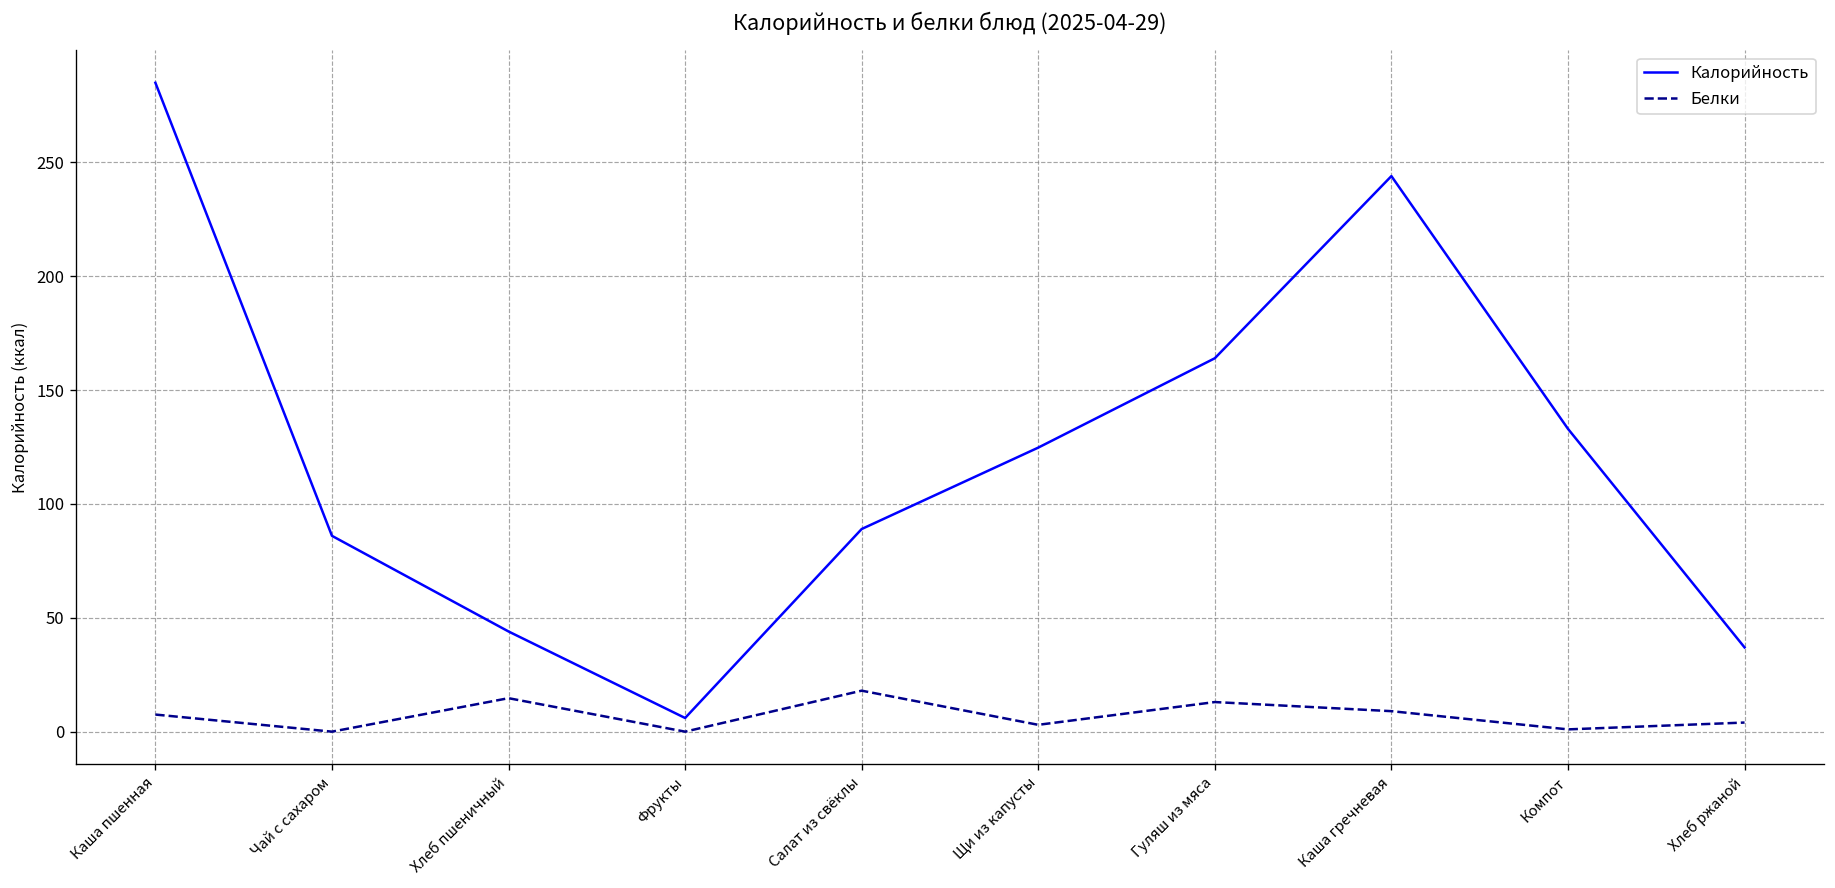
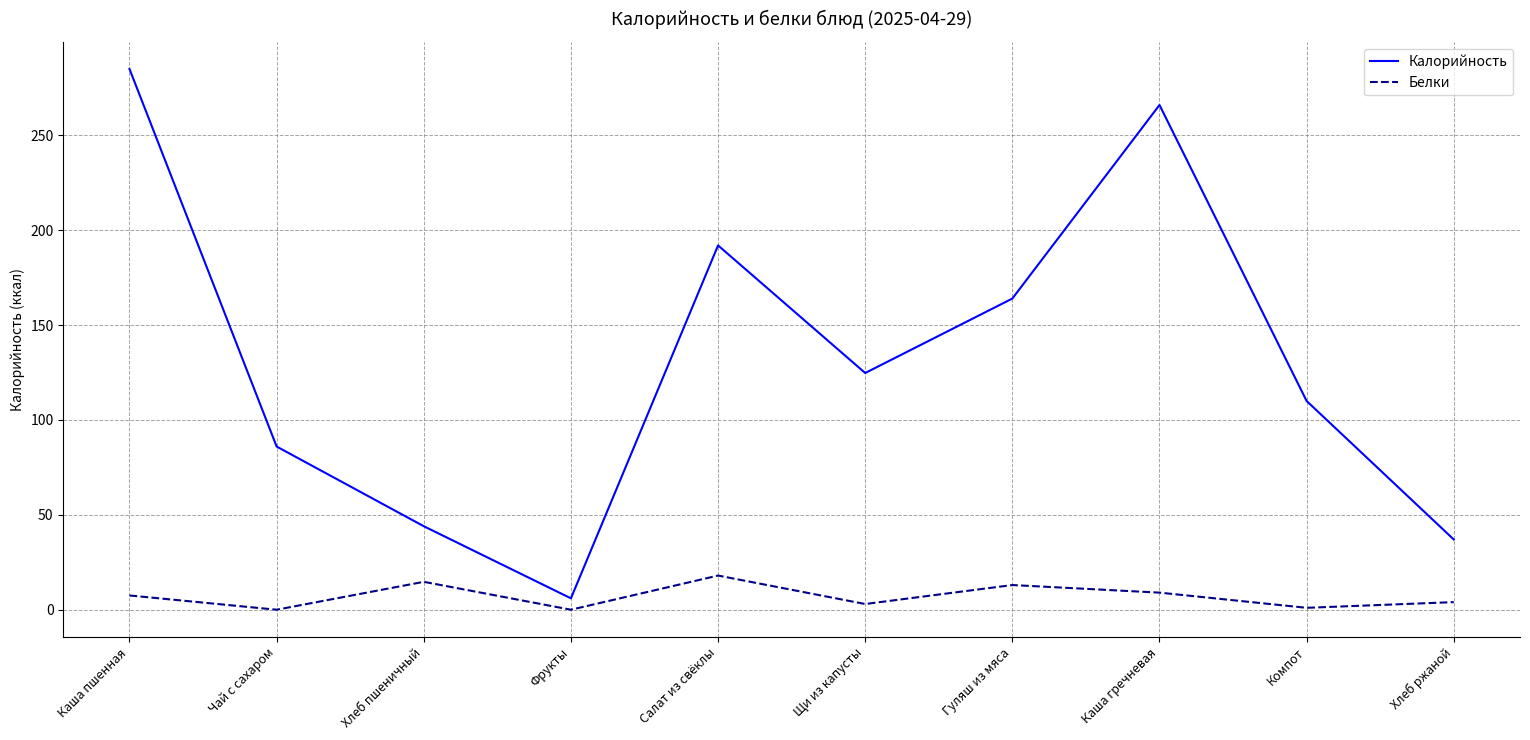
  {
    "Калорийность": {
      "Каша пшенная": 285,
      "Чай с сахаром": 86,
      "Хлеб пшеничный": 44,
      "Фрукты": 6,
-     "Салат из свёклы": 89,
+     "Салат из свёклы": 192,
      "Щи из капусты": 125,
      "Гуляш из мяса": 164,
-     "Каша гречневая": 244,
-     "Компот": 133,
+     "Каша гречневая": 266,
+     "Компот": 110,
      "Хлеб ржаной": 37
    },
    "Белки": {
      "Каша пшенная": 8,
      "Чай с сахаром": 0,
      "Хлеб пшеничный": 15,
      "Фрукты": 0,
      "Салат из свёклы": 18,
      "Щи из капусты": 3,
      "Гуляш из мяса": 13,
      "Каша гречневая": 9,
      "Компот": 1,
      "Хлеб ржаной": 4
    }
  }
